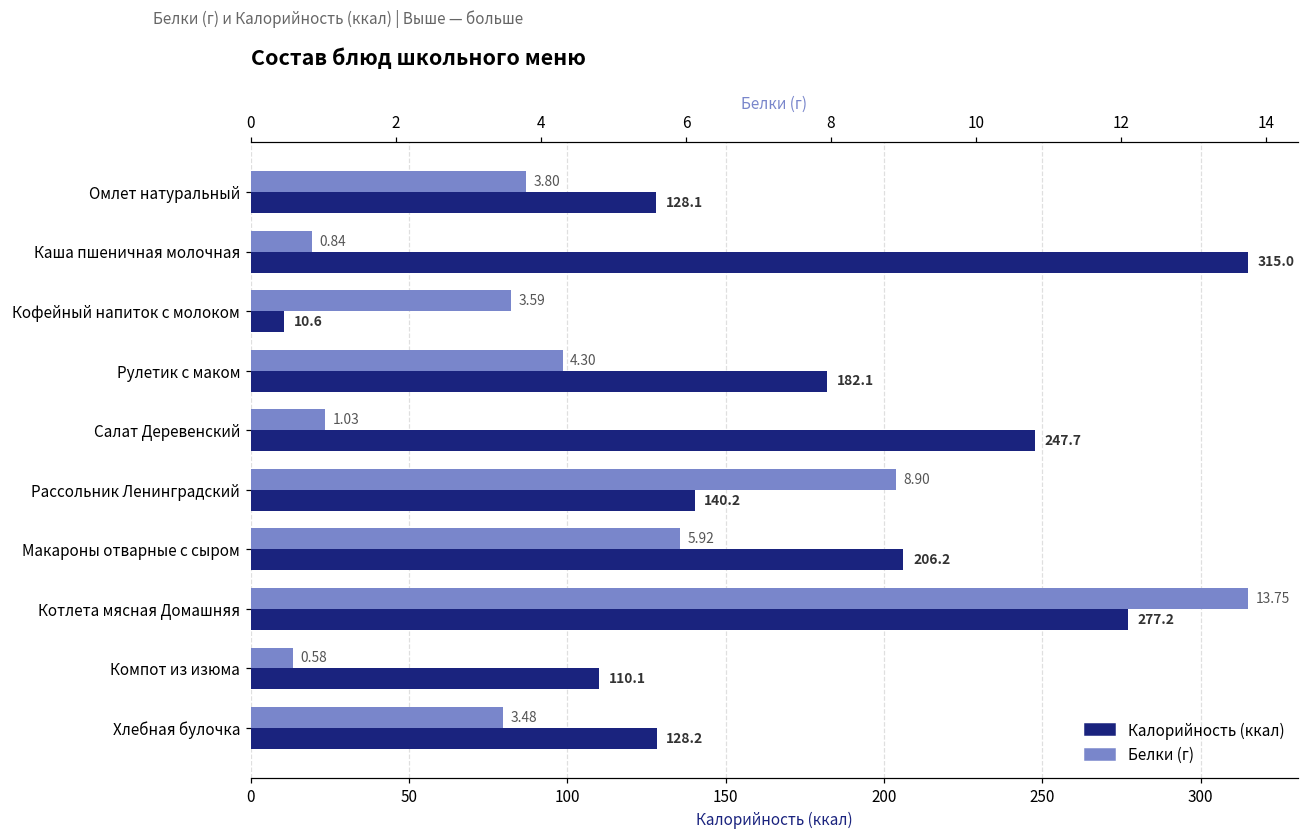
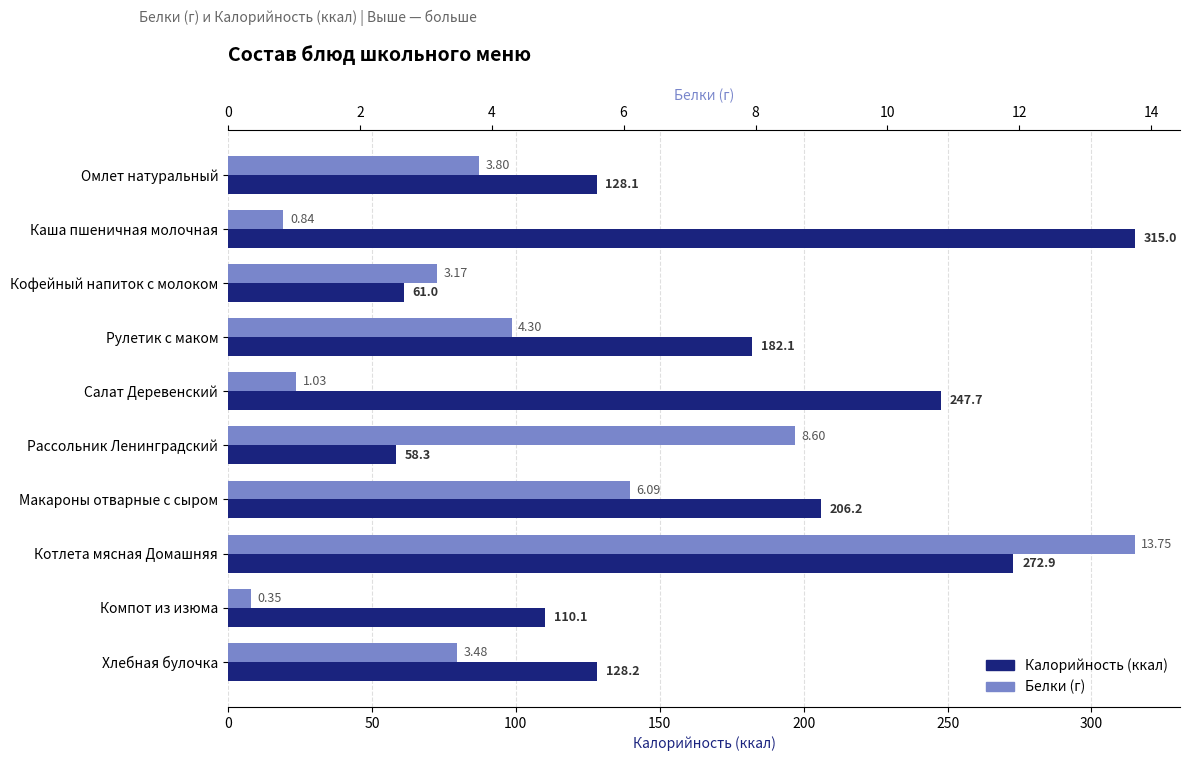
  {
    "Калорийность (ккал)": {
      "Омлет натуральный": 128.1,
      "Каша пшеничная молочная": 315.0,
-     "Кофейный напиток с молоком": 10.6,
+     "Кофейный напиток с молоком": 61.0,
      "Рулетик с маком": 182.1,
      "Салат Деревенский": 247.7,
-     "Рассольник Ленинградский": 140.2,
+     "Рассольник Ленинградский": 58.3,
      "Макароны отварные с сыром": 206.2,
-     "Котлета мясная Домашняя": 277.2,
+     "Котлета мясная Домашняя": 272.9,
      "Компот из изюма": 110.1,
      "Хлебная булочка": 128.2
    },
    "Белки (г)": {
      "Омлет натуральный": 3.80,
      "Каша пшеничная молочная": 0.84,
-     "Кофейный напиток с молоком": 3.59,
+     "Кофейный напиток с молоком": 3.17,
      "Рулетик с маком": 4.30,
      "Салат Деревенский": 1.03,
-     "Рассольник Ленинградский": 8.90,
-     "Макароны отварные с сыром": 5.92,
+     "Рассольник Ленинградский": 8.60,
+     "Макароны отварные с сыром": 6.09,
      "Котлета мясная Домашняя": 13.75,
-     "Компот из изюма": 0.58,
+     "Компот из изюма": 0.35,
      "Хлебная булочка": 3.48
    }
  }
